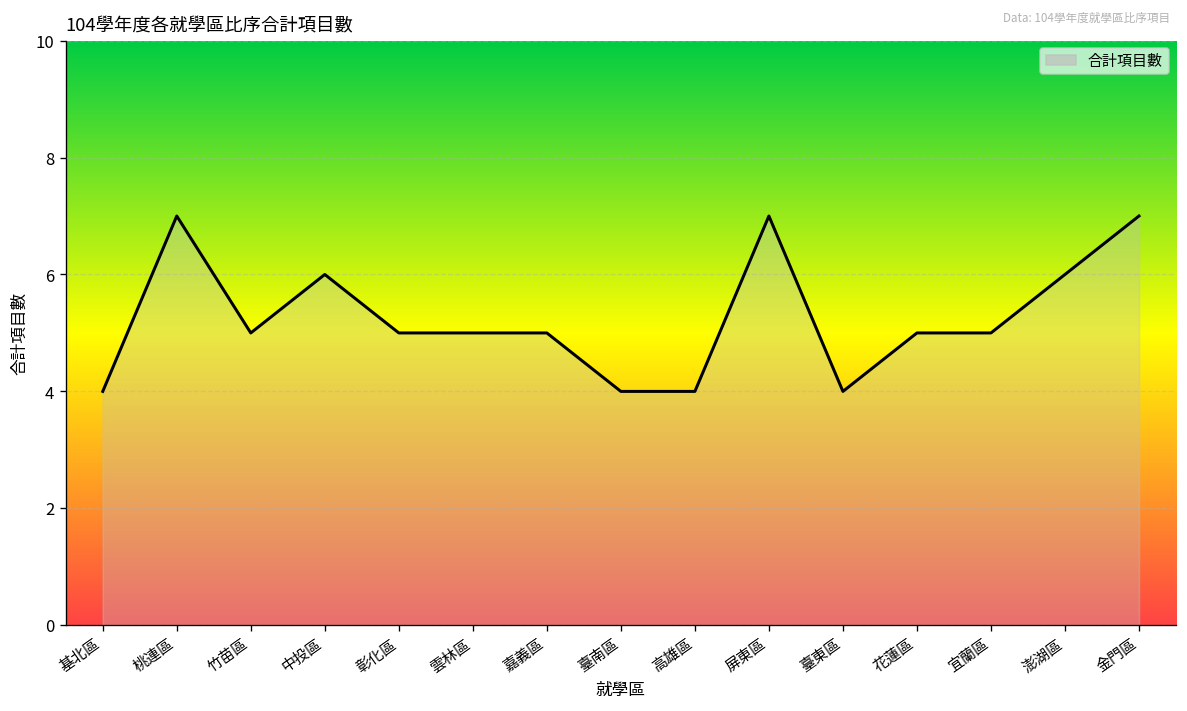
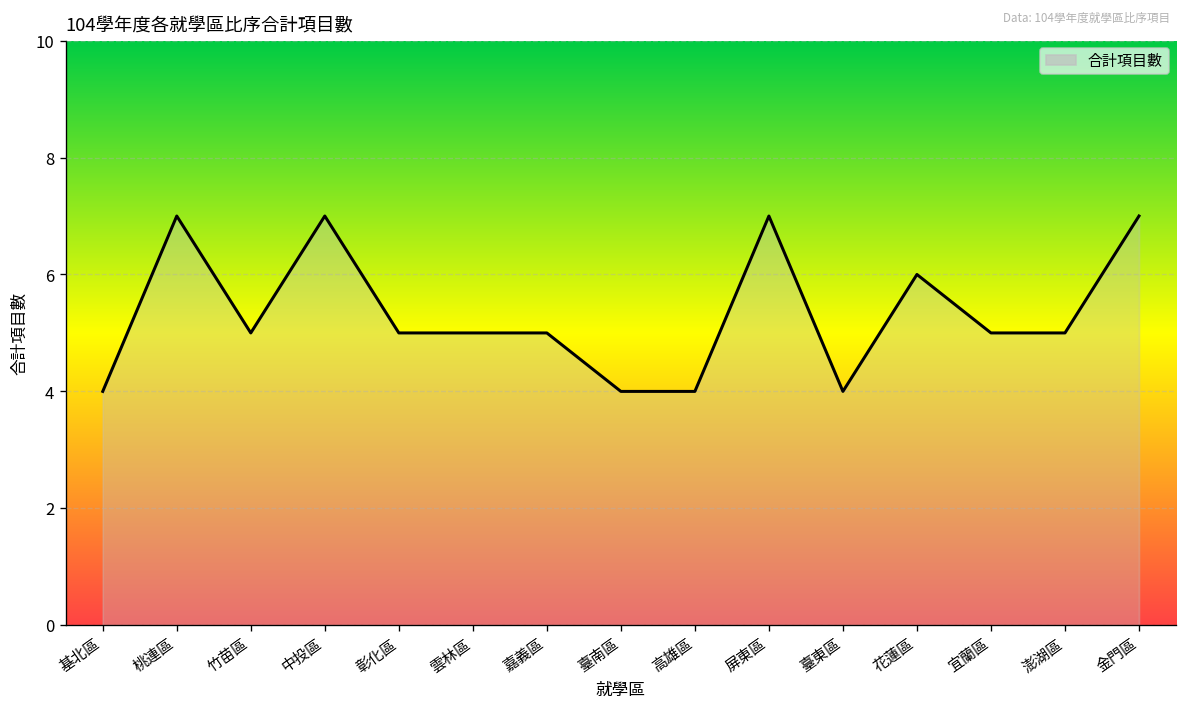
  {
    "基北區": 4,
    "桃連區": 7,
    "竹苗區": 5,
-   "中投區": 6,
+   "中投區": 7,
    "彰化區": 5,
    "雲林區": 5,
    "嘉義區": 5,
    "臺南區": 4,
    "高雄區": 4,
    "屏東區": 7,
    "臺東區": 4,
-   "花蓮區": 5,
+   "花蓮區": 6,
    "宜蘭區": 5,
-   "澎湖區": 6,
+   "澎湖區": 5,
    "金門區": 7
  }
